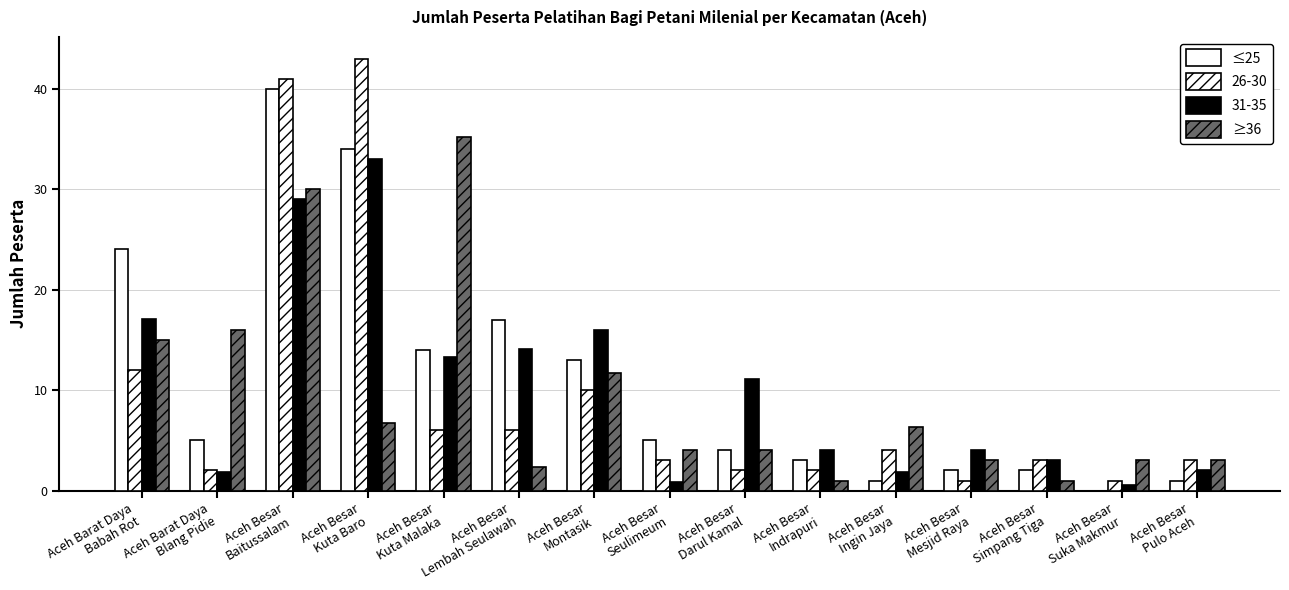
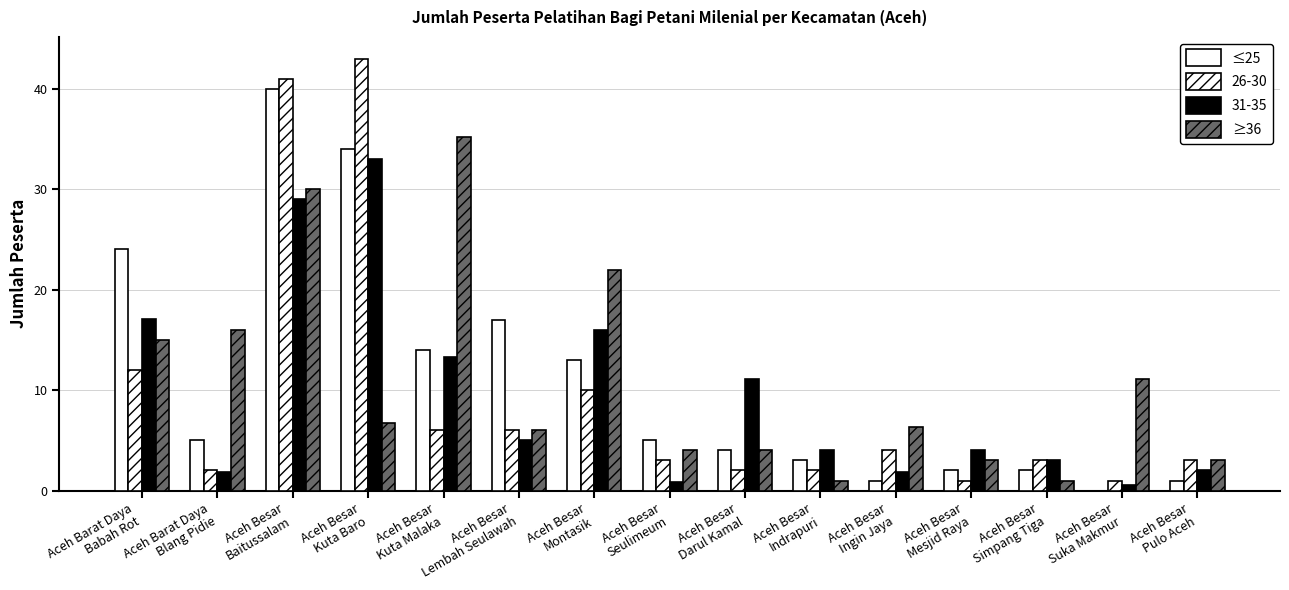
  {
    "31-35": {
      "Aceh Barat Daya Babah Rot": 17.1,
      "Aceh Barat Daya Blang Pidie": 1.8,
      "Aceh Besar Baitussalam": 29.0,
      "Aceh Besar Kuta Baro": 33.0,
      "Aceh Besar Kuta Malaka": 13.3,
-     "Aceh Besar Lembah Seulawah": 14.1,
+     "Aceh Besar Lembah Seulawah": 5.0,
      "Aceh Besar Montasik": 16.0,
      "Aceh Besar Seulimeum": 0.9,
      "Aceh Besar Darul Kamal": 11.1,
      "Aceh Besar Indrapuri": 4.0,
      "Aceh Besar Ingin Jaya": 1.8,
      "Aceh Besar Mesjid Raya": 4.0,
      "Aceh Besar Simpang Tiga": 3.0,
      "Aceh Besar Suka Makmur": 0.6,
      "Aceh Besar Pulo Aceh": 2.0
    },
    "≥36": {
      "Aceh Barat Daya Babah Rot": 15.0,
      "Aceh Barat Daya Blang Pidie": 16.0,
      "Aceh Besar Baitussalam": 30.0,
      "Aceh Besar Kuta Baro": 6.7,
      "Aceh Besar Kuta Malaka": 35.2,
-     "Aceh Besar Lembah Seulawah": 2.3,
-     "Aceh Besar Montasik": 11.7,
+     "Aceh Besar Lembah Seulawah": 6.0,
+     "Aceh Besar Montasik": 22.0,
      "Aceh Besar Seulimeum": 4.0,
      "Aceh Besar Darul Kamal": 4.0,
      "Aceh Besar Indrapuri": 1.0,
      "Aceh Besar Ingin Jaya": 6.3,
      "Aceh Besar Mesjid Raya": 3.0,
      "Aceh Besar Simpang Tiga": 1.0,
-     "Aceh Besar Suka Makmur": 3.0,
+     "Aceh Besar Suka Makmur": 11.1,
      "Aceh Besar Pulo Aceh": 3.0
    }
  }
